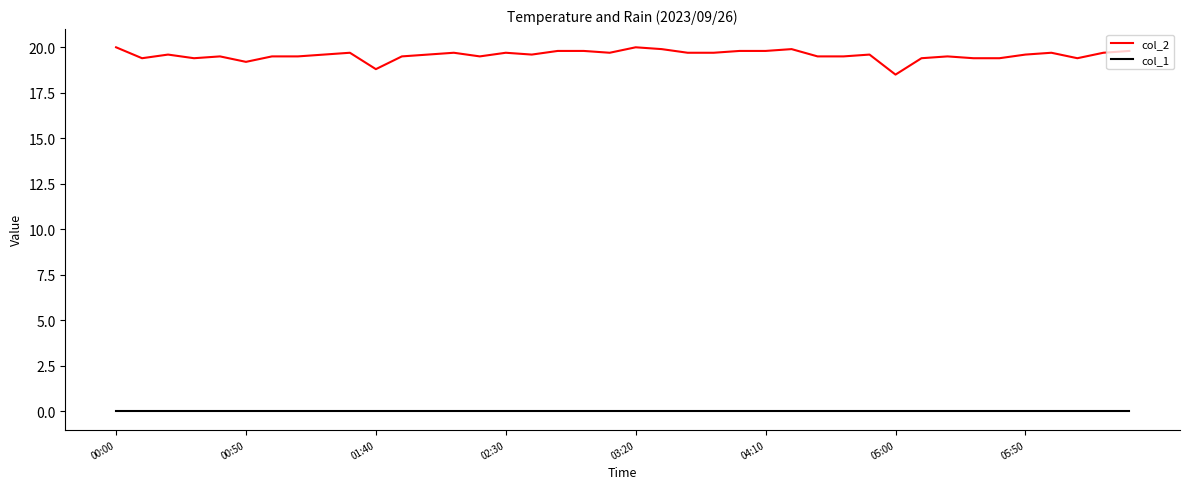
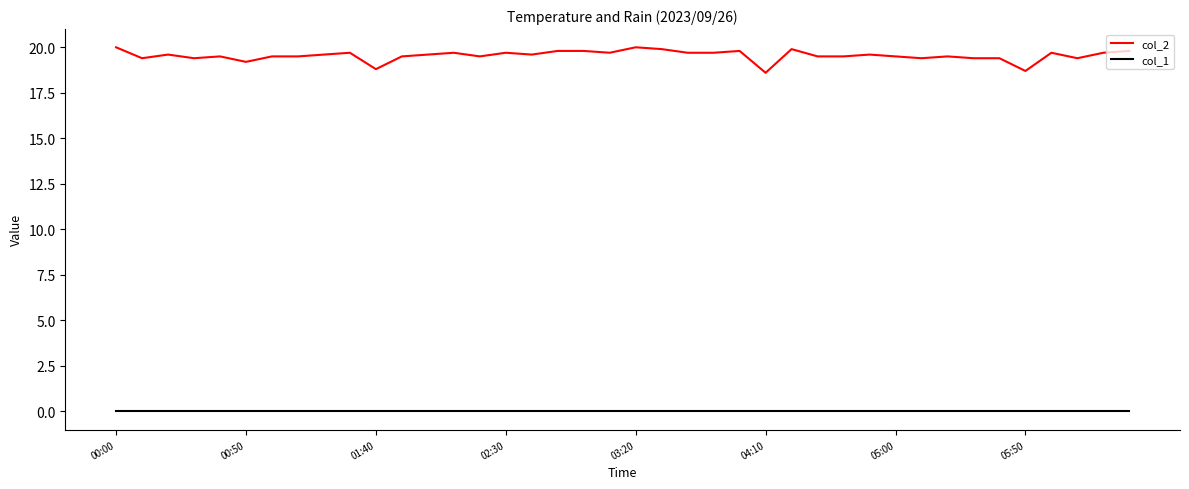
  {
    "col_2": {
      "00:00": 20.0,
      "00:50": 19.2,
      "01:40": 18.8,
      "02:30": 19.7,
      "03:20": 20.0,
-     "04:10": 19.8,
-     "05:00": 18.5,
-     "05:50": 19.6
+     "04:10": 18.6,
+     "05:00": 19.5,
+     "05:50": 18.7
    },
    "col_1": {
      "00:00": 0.0,
      "00:50": 0.0,
      "01:40": 0.0,
      "02:30": 0.0,
      "03:20": 0.0,
      "04:10": 0.0,
      "05:00": 0.0,
      "05:50": 0.0
    }
  }
